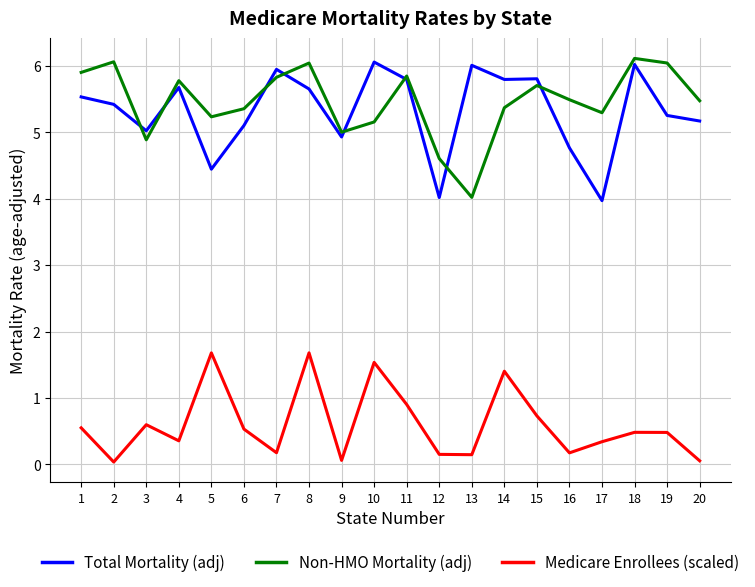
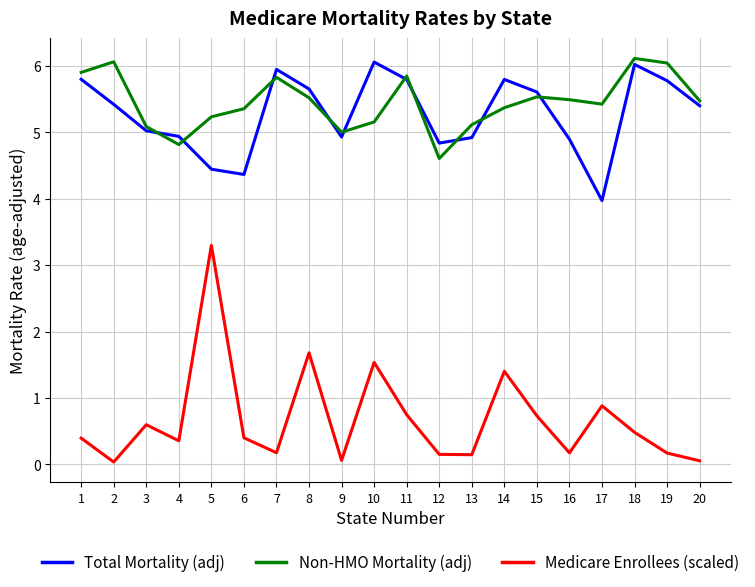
  {
    "Total Mortality (adj)": {
-     "1": 5.5,
+     "1": 5.8,
      "2": 5.4,
      "3": 5.0,
-     "4": 5.7,
+     "4": 4.9,
      "5": 4.4,
-     "6": 5.1,
+     "6": 4.4,
      "7": 5.9,
      "8": 5.7,
      "9": 4.9,
      "10": 6.1,
      "11": 5.8,
-     "12": 4.0,
-     "13": 6.0,
+     "12": 4.8,
+     "13": 4.9,
      "14": 5.8,
-     "15": 5.8,
-     "16": 4.8,
+     "15": 5.6,
+     "16": 4.9,
      "17": 4.0,
      "18": 6.0,
-     "19": 5.3,
-     "20": 5.2
+     "19": 5.8,
+     "20": 5.4
    },
    "Non-HMO Mortality (adj)": {
      "1": 5.9,
      "2": 6.1,
-     "3": 4.9,
-     "4": 5.8,
+     "3": 5.1,
+     "4": 4.8,
      "5": 5.2,
      "6": 5.4,
      "7": 5.8,
-     "8": 6.0,
+     "8": 5.5,
      "9": 5.0,
      "10": 5.2,
      "11": 5.8,
      "12": 4.6,
-     "13": 4.0,
+     "13": 5.1,
      "14": 5.4,
-     "15": 5.7,
+     "15": 5.5,
      "16": 5.5,
-     "17": 5.3,
+     "17": 5.4,
      "18": 6.1,
      "19": 6.0,
      "20": 5.5
    },
    "Medicare Enrollees (scaled)": {
-     "1": 0.6,
+     "1": 0.4,
      "2": 0.0,
      "3": 0.6,
      "4": 0.4,
-     "5": 1.7,
-     "6": 0.5,
+     "5": 3.3,
+     "6": 0.4,
      "7": 0.2,
      "8": 1.7,
      "9": 0.1,
      "10": 1.5,
-     "11": 0.9,
+     "11": 0.7,
      "12": 0.2,
      "13": 0.1,
      "14": 1.4,
      "15": 0.7,
      "16": 0.2,
-     "17": 0.3,
+     "17": 0.9,
      "18": 0.5,
-     "19": 0.5,
+     "19": 0.2,
      "20": 0.1
    }
  }
